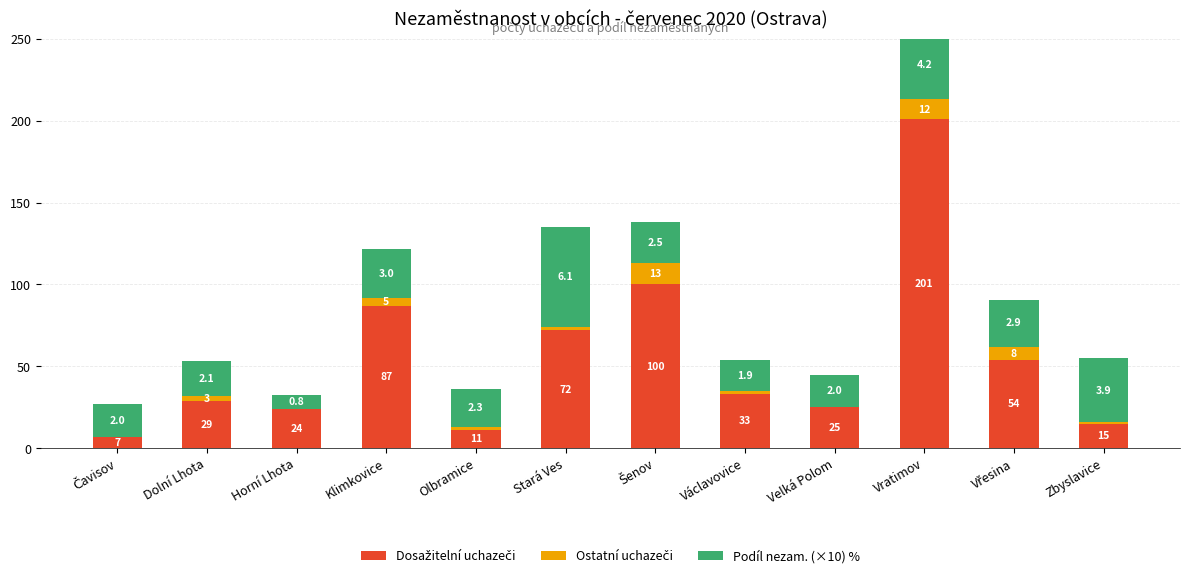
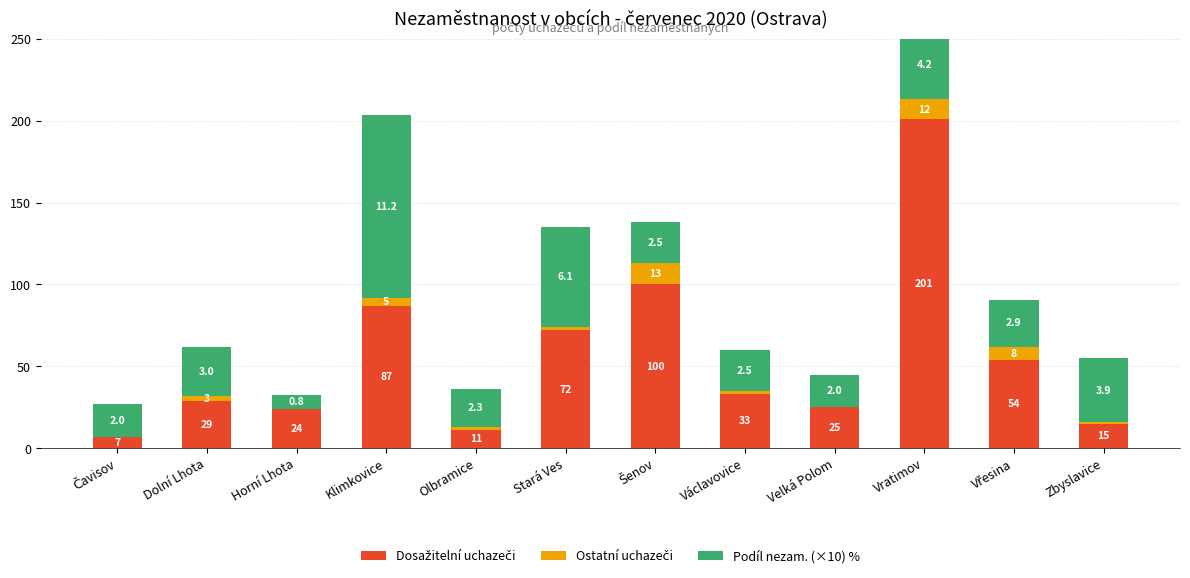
  {
    "Dosažitelní uchazeči": {
      "Čavisov": 7,
      "Dolní Lhota": 29,
      "Horní Lhota": 24,
      "Klimkovice": 87,
      "Olbramice": 11,
      "Stará Ves": 72,
      "Šenov": 100,
      "Václavovice": 33,
      "Velká Polom": 25,
      "Vratimov": 201,
      "Vřesina": 54,
      "Zbyslavice": 15
    },
    "Ostatní uchazeči": {
      "Dolní Lhota": 3,
      "Klimkovice": 5,
      "Šenov": 13,
      "Vratimov": 12,
      "Vřesina": 8
    },
    "Podíl nezam. (×10) %": {
-     "Dolní Lhota": 2.1,
-     "Klimkovice": 3.0,
-     "Václavovice": 1.9
+     "Dolní Lhota": 3.0,
+     "Klimkovice": 11.2,
+     "Václavovice": 2.5
    }
  }
